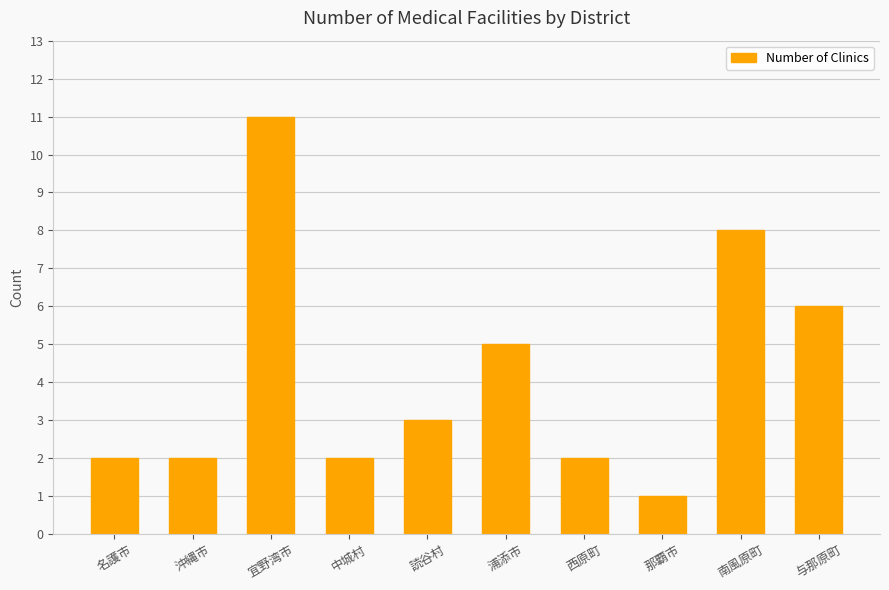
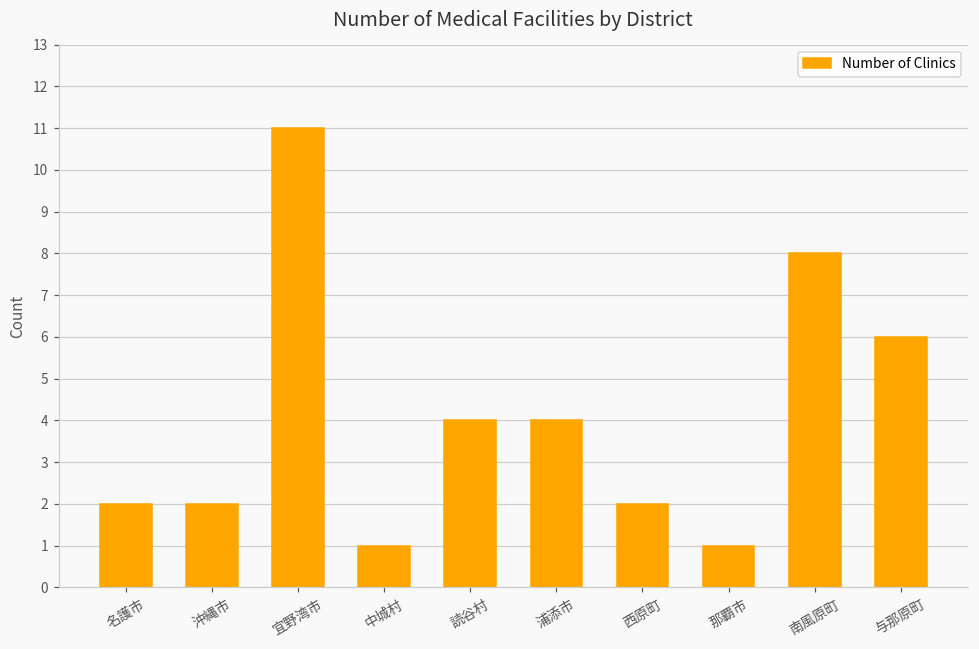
  {
    "名護市": 2,
    "沖縄市": 2,
    "宜野湾市": 11,
-   "中城村": 2,
-   "読谷村": 3,
-   "浦添市": 5,
+   "中城村": 1,
+   "読谷村": 4,
+   "浦添市": 4,
    "西原町": 2,
    "那覇市": 1,
    "南風原町": 8,
    "与那原町": 6
  }
